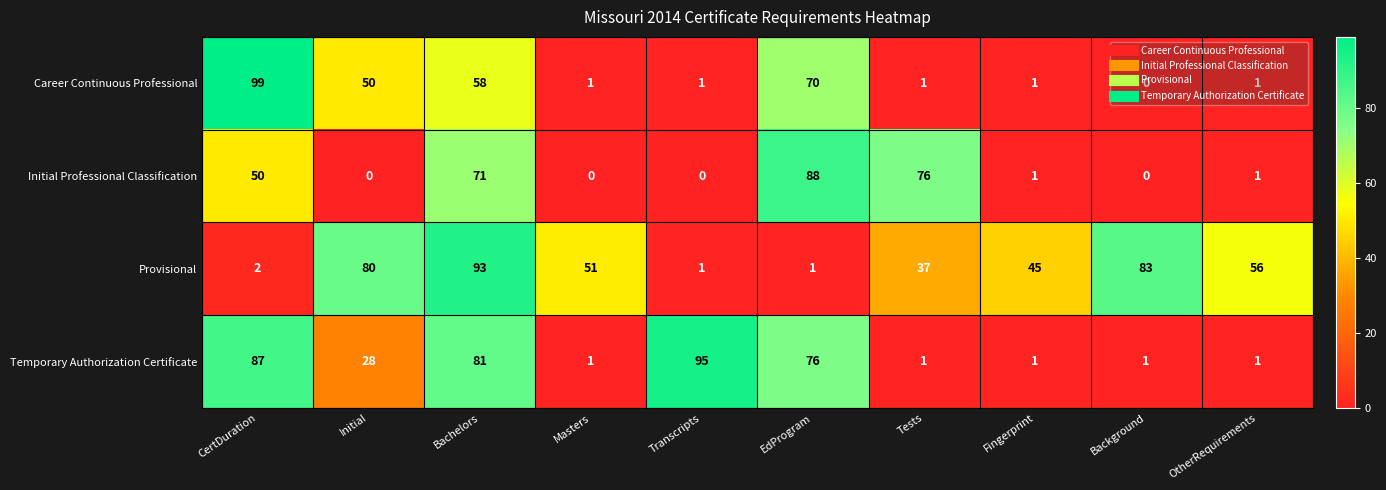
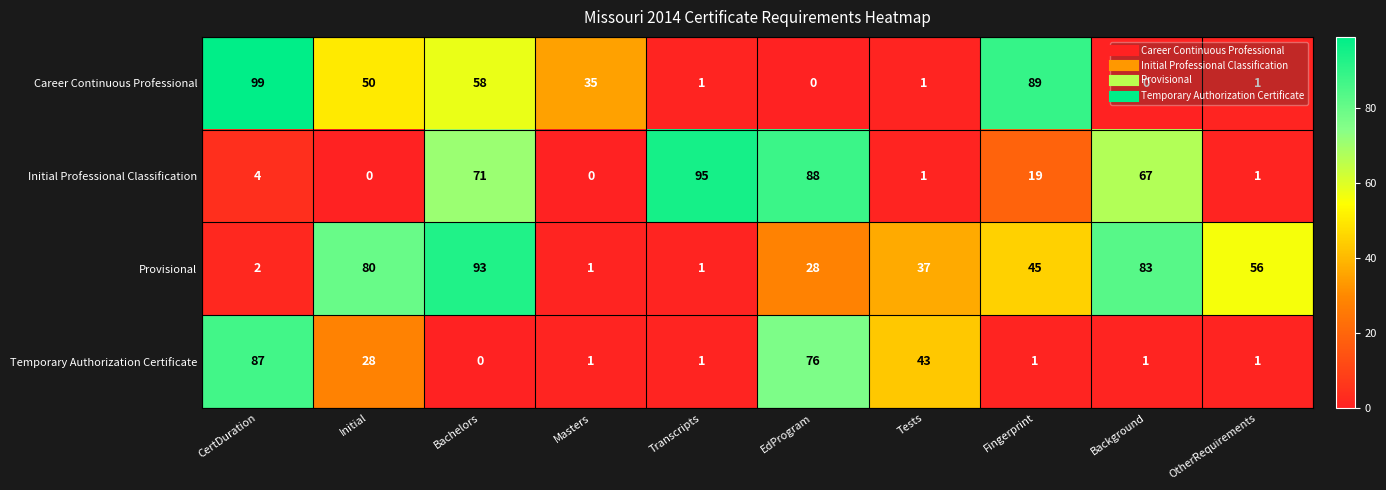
  {
    "Career Continuous Professional": {
      "CertDuration": 99,
      "Initial": 50,
      "Bachelors": 58,
-     "Masters": 1,
+     "Masters": 35,
      "Transcripts": 1,
-     "EdProgram": 70,
+     "EdProgram": 0,
      "Tests": 1,
-     "Fingerprint": 1
+     "Fingerprint": 89
    },
    "Initial Professional Classification": {
-     "CertDuration": 50,
+     "CertDuration": 4,
      "Initial": 0,
      "Bachelors": 71,
      "Masters": 0,
-     "Transcripts": 0,
+     "Transcripts": 95,
      "EdProgram": 88,
-     "Tests": 76,
-     "Fingerprint": 1,
-     "Background": 0,
+     "Tests": 1,
+     "Fingerprint": 19,
+     "Background": 67,
      "OtherRequirements": 1
    },
    "Provisional": {
      "CertDuration": 2,
      "Initial": 80,
      "Bachelors": 93,
-     "Masters": 51,
+     "Masters": 1,
      "Transcripts": 1,
-     "EdProgram": 1,
+     "EdProgram": 28,
      "Tests": 37,
      "Fingerprint": 45,
      "Background": 83,
      "OtherRequirements": 56
    },
    "Temporary Authorization Certificate": {
      "CertDuration": 87,
      "Initial": 28,
-     "Bachelors": 81,
+     "Bachelors": 0,
      "Masters": 1,
-     "Transcripts": 95,
+     "Transcripts": 1,
      "EdProgram": 76,
-     "Tests": 1,
+     "Tests": 43,
      "Fingerprint": 1,
      "Background": 1,
      "OtherRequirements": 1
    }
  }
